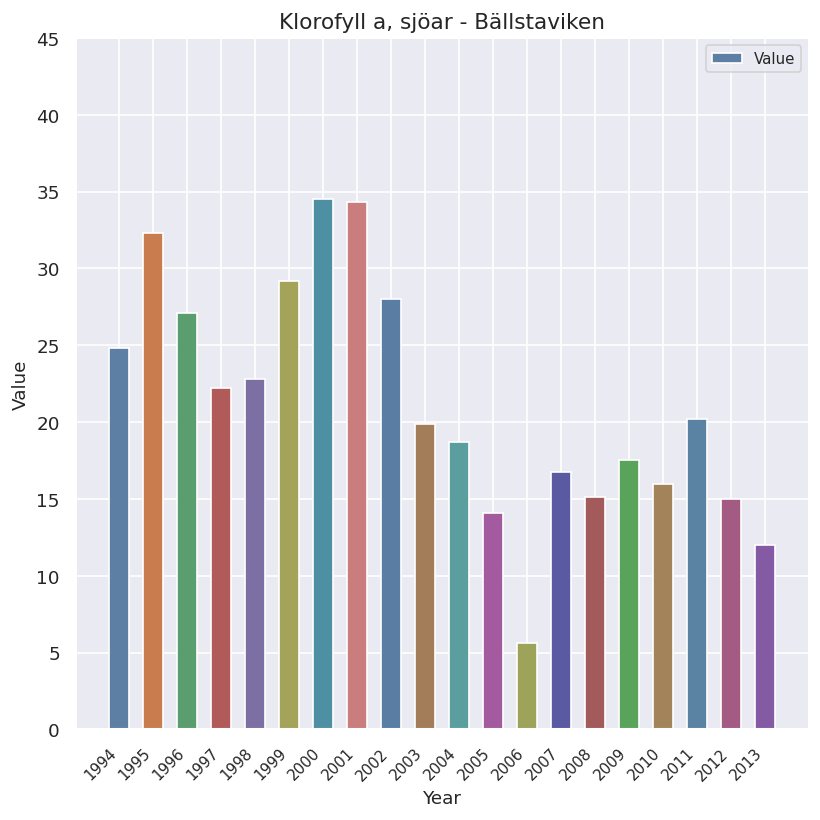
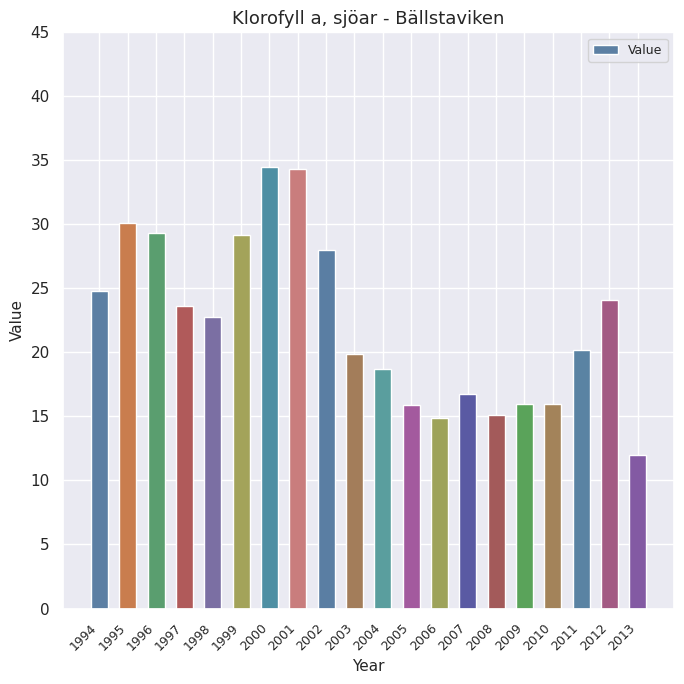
  {
    "1994": 24.8,
-   "1995": 32.3,
-   "1996": 27.1,
-   "1997": 22.2,
+   "1995": 30.1,
+   "1996": 29.3,
+   "1997": 23.6,
    "1998": 22.8,
    "1999": 29.2,
    "2000": 34.5,
    "2001": 34.3,
    "2002": 28.0,
    "2003": 19.9,
    "2004": 18.7,
-   "2005": 14.1,
-   "2006": 5.6,
+   "2005": 15.9,
+   "2006": 14.9,
    "2007": 16.8,
    "2008": 15.1,
-   "2009": 17.6,
+   "2009": 16.0,
    "2010": 16.0,
    "2011": 20.2,
-   "2012": 15.0,
+   "2012": 24.1,
    "2013": 12.0
  }
